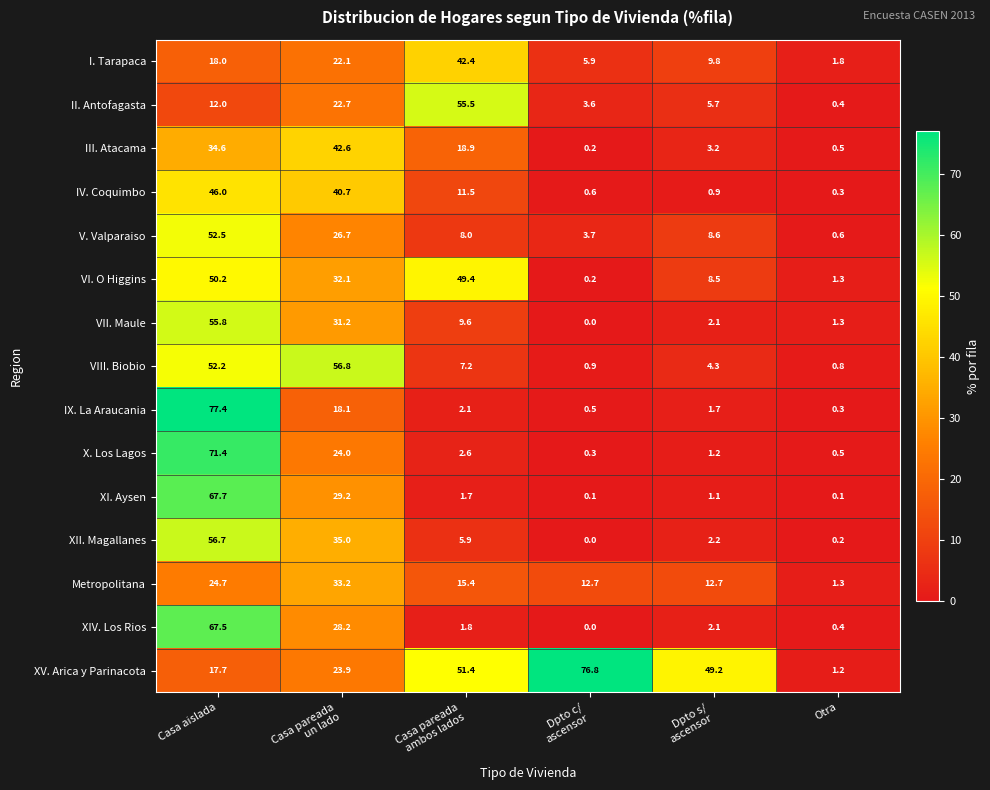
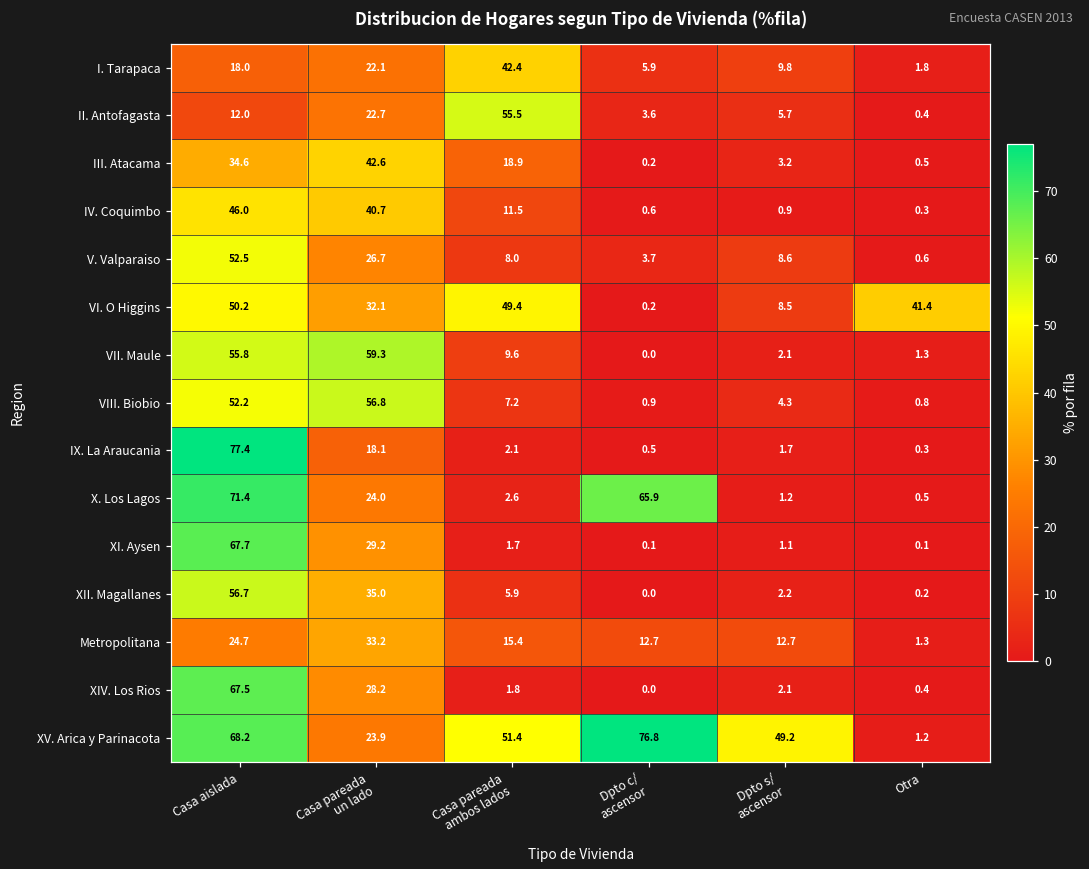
  {
    "I. Tarapaca": {
      "Casa aislada": 18.0,
      "Casa pareada un lado": 22.1,
      "Casa pareada ambos lados": 42.4,
      "Dpto c/ ascensor": 5.9,
      "Dpto s/ ascensor": 9.8,
      "Otra": 1.8
    },
    "II. Antofagasta": {
      "Casa aislada": 12.0,
      "Casa pareada un lado": 22.7,
      "Casa pareada ambos lados": 55.5,
      "Dpto c/ ascensor": 3.6,
      "Dpto s/ ascensor": 5.7,
      "Otra": 0.4
    },
    "III. Atacama": {
      "Casa aislada": 34.6,
      "Casa pareada un lado": 42.6,
      "Casa pareada ambos lados": 18.9,
      "Dpto c/ ascensor": 0.2,
      "Dpto s/ ascensor": 3.2,
      "Otra": 0.5
    },
    "IV. Coquimbo": {
      "Casa aislada": 46.0,
      "Casa pareada un lado": 40.7,
      "Casa pareada ambos lados": 11.5,
      "Dpto c/ ascensor": 0.6,
      "Dpto s/ ascensor": 0.9,
      "Otra": 0.3
    },
    "V. Valparaiso": {
      "Casa aislada": 52.5,
      "Casa pareada un lado": 26.7,
      "Casa pareada ambos lados": 8.0,
      "Dpto c/ ascensor": 3.7,
      "Dpto s/ ascensor": 8.6,
      "Otra": 0.6
    },
    "VI. O Higgins": {
      "Casa aislada": 50.2,
      "Casa pareada un lado": 32.1,
      "Casa pareada ambos lados": 49.4,
      "Dpto c/ ascensor": 0.2,
      "Dpto s/ ascensor": 8.5,
-     "Otra": 1.3
+     "Otra": 41.4
    },
    "VII. Maule": {
      "Casa aislada": 55.8,
-     "Casa pareada un lado": 31.2,
+     "Casa pareada un lado": 59.3,
      "Casa pareada ambos lados": 9.6,
      "Dpto c/ ascensor": 0.0,
      "Dpto s/ ascensor": 2.1,
      "Otra": 1.3
    },
    "VIII. Biobio": {
      "Casa aislada": 52.2,
      "Casa pareada un lado": 56.8,
      "Casa pareada ambos lados": 7.2,
      "Dpto c/ ascensor": 0.9,
      "Dpto s/ ascensor": 4.3,
      "Otra": 0.8
    },
    "IX. La Araucania": {
      "Casa aislada": 77.4,
      "Casa pareada un lado": 18.1,
      "Casa pareada ambos lados": 2.1,
      "Dpto c/ ascensor": 0.5,
      "Dpto s/ ascensor": 1.7,
      "Otra": 0.3
    },
    "X. Los Lagos": {
      "Casa aislada": 71.4,
      "Casa pareada un lado": 24.0,
      "Casa pareada ambos lados": 2.6,
-     "Dpto c/ ascensor": 0.3,
+     "Dpto c/ ascensor": 65.9,
      "Dpto s/ ascensor": 1.2,
      "Otra": 0.5
    },
    "XI. Aysen": {
      "Casa aislada": 67.7,
      "Casa pareada un lado": 29.2,
      "Casa pareada ambos lados": 1.7,
      "Dpto c/ ascensor": 0.1,
      "Dpto s/ ascensor": 1.1,
      "Otra": 0.1
    },
    "XII. Magallanes": {
      "Casa aislada": 56.7,
      "Casa pareada un lado": 35.0,
      "Casa pareada ambos lados": 5.9,
      "Dpto c/ ascensor": 0.0,
      "Dpto s/ ascensor": 2.2,
      "Otra": 0.2
    },
    "Metropolitana": {
      "Casa aislada": 24.7,
      "Casa pareada un lado": 33.2,
      "Casa pareada ambos lados": 15.4,
      "Dpto c/ ascensor": 12.7,
      "Dpto s/ ascensor": 12.7,
      "Otra": 1.3
    },
    "XIV. Los Rios": {
      "Casa aislada": 67.5,
      "Casa pareada un lado": 28.2,
      "Casa pareada ambos lados": 1.8,
      "Dpto c/ ascensor": 0.0,
      "Dpto s/ ascensor": 2.1,
      "Otra": 0.4
    },
    "XV. Arica y Parinacota": {
-     "Casa aislada": 17.7,
+     "Casa aislada": 68.2,
      "Casa pareada un lado": 23.9,
      "Casa pareada ambos lados": 51.4,
      "Dpto c/ ascensor": 76.8,
      "Dpto s/ ascensor": 49.2,
      "Otra": 1.2
    }
  }
